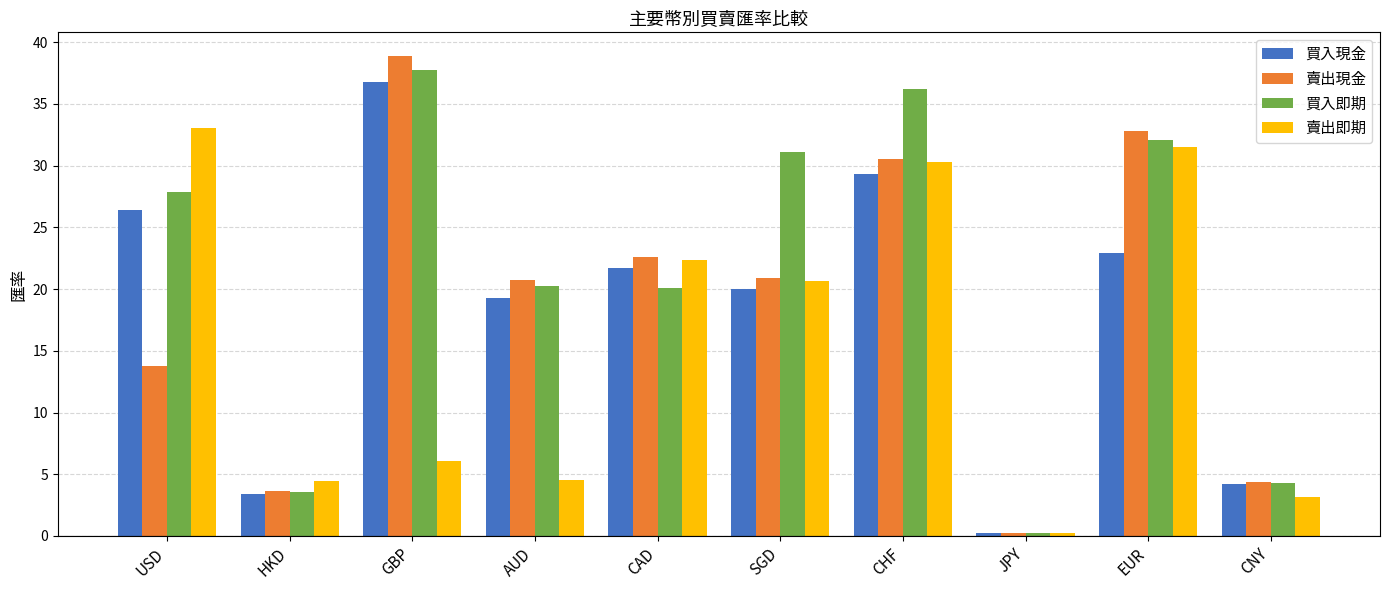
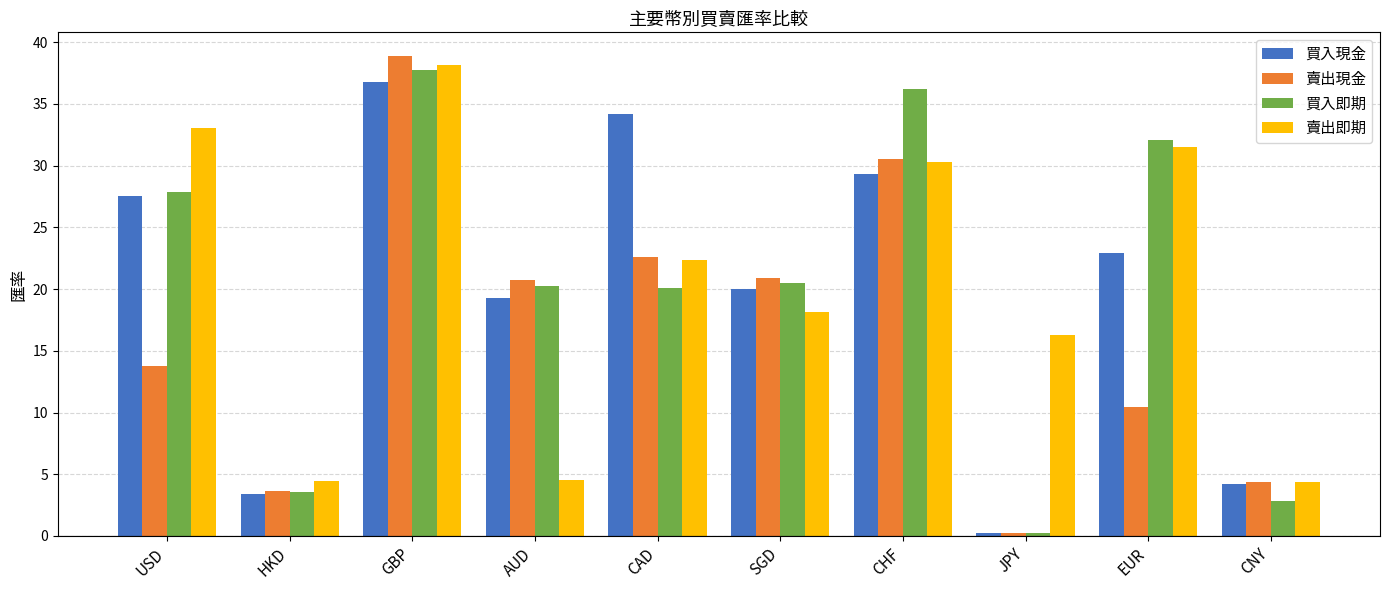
  {
    "買入現金": {
-     "USD": 26.4,
+     "USD": 27.5,
      "HKD": 3.4,
      "GBP": 36.7,
      "AUD": 19.3,
-     "CAD": 21.7,
+     "CAD": 34.2,
      "SGD": 20.0,
      "CHF": 29.3,
      "JPY": 0.2,
      "EUR": 22.9,
      "CNY": 4.2
    },
    "賣出現金": {
      "USD": 13.8,
      "HKD": 3.6,
      "GBP": 38.9,
      "AUD": 20.8,
      "CAD": 22.6,
      "SGD": 20.9,
      "CHF": 30.5,
      "JPY": 0.3,
-     "EUR": 32.8,
+     "EUR": 10.5,
      "CNY": 4.4
    },
    "買入即期": {
      "USD": 27.9,
      "HKD": 3.6,
      "GBP": 37.8,
      "AUD": 20.3,
      "CAD": 20.1,
-     "SGD": 31.1,
+     "SGD": 20.5,
      "CHF": 36.3,
      "JPY": 0.2,
      "EUR": 32.1,
-     "CNY": 4.3
+     "CNY": 2.8
    },
    "賣出即期": {
      "USD": 33.1,
      "HKD": 4.5,
-     "GBP": 6.1,
+     "GBP": 38.2,
      "AUD": 4.5,
      "CAD": 22.3,
-     "SGD": 20.7,
+     "SGD": 18.2,
      "CHF": 30.3,
-     "JPY": 0.3,
+     "JPY": 16.3,
      "EUR": 31.5,
-     "CNY": 3.2
+     "CNY": 4.4
    }
  }
